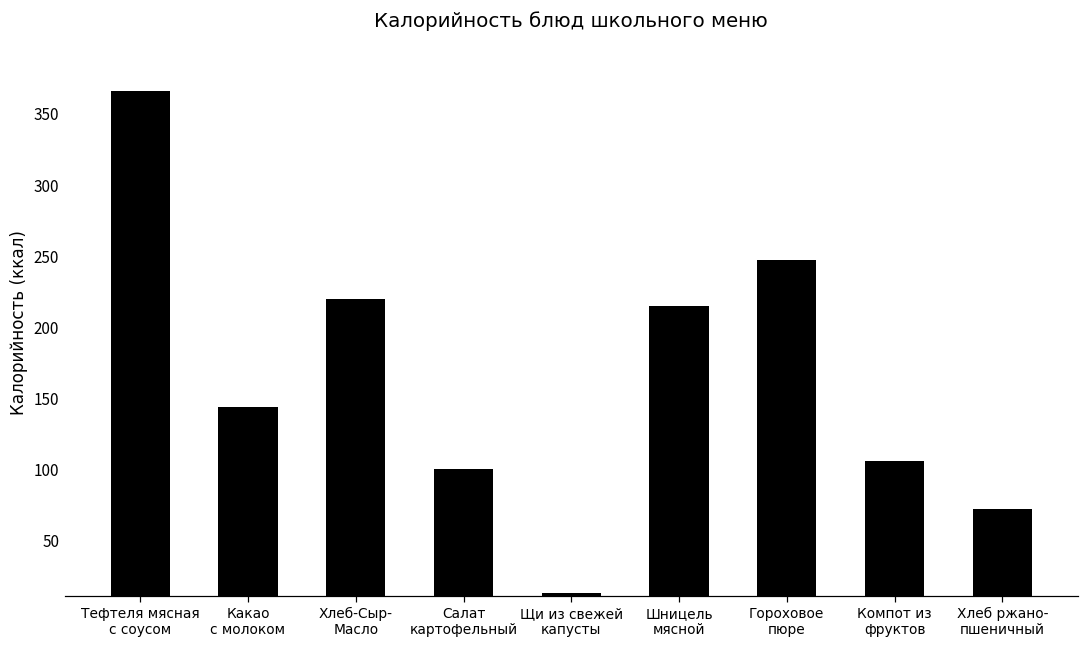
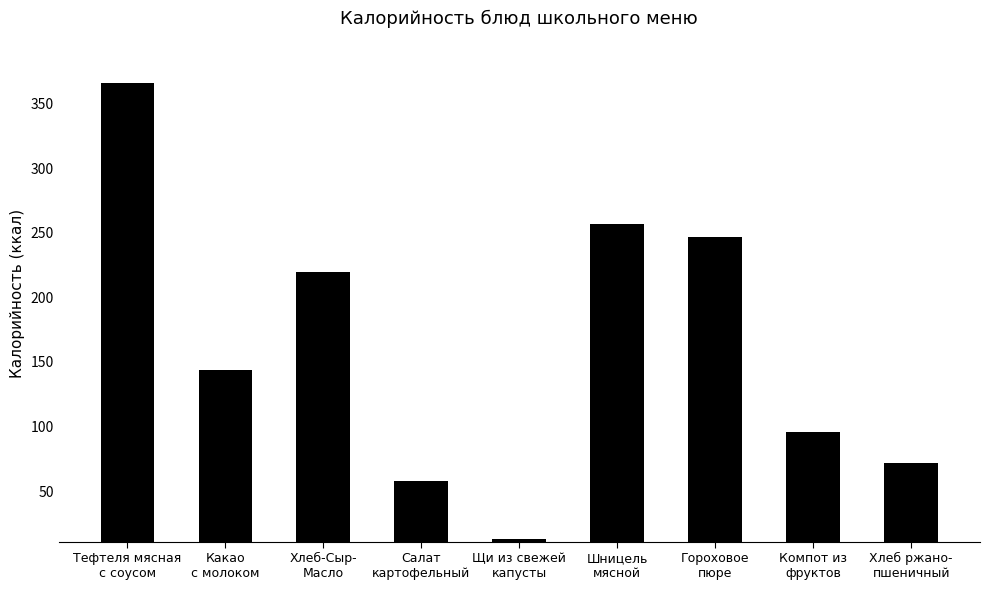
  {
    "Тефтеля мясная с соусом": 366,
    "Какао с молоком": 144,
    "Хлеб-Сыр- Масло": 220,
-   "Салат картофельный": 100,
+   "Салат картофельный": 58,
    "Щи из свежей капусты": 13,
-   "Шницель мясной": 215,
+   "Шницель мясной": 257,
    "Гороховое пюре": 247,
-   "Компот из фруктов": 106,
+   "Компот из фруктов": 96,
    "Хлеб ржано- пшеничный": 72
  }
